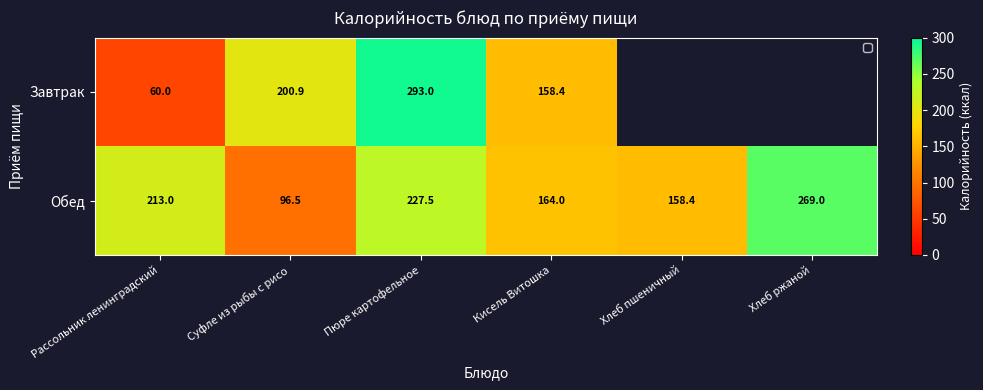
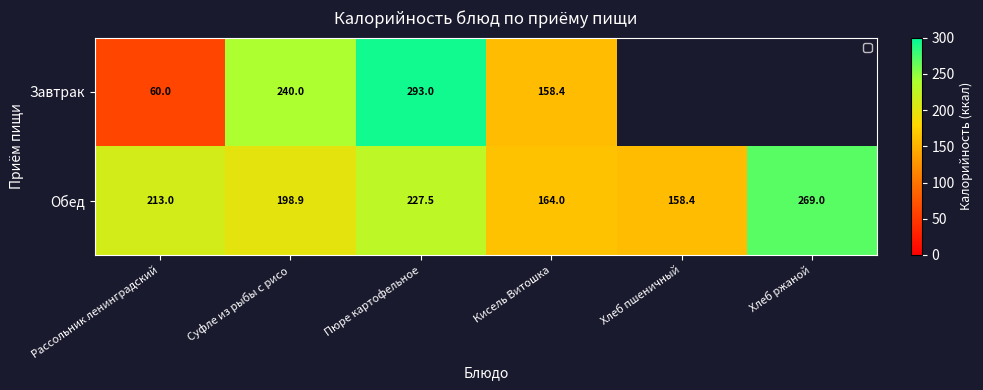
  {
    "Завтрак": {
      "Рассольник ленинградский": 60.0,
-     "Суфле из рыбы с рисо": 200.9,
+     "Суфле из рыбы с рисо": 240.0,
      "Пюре картофельное": 293.0,
      "Кисель Витошка": 158.4
    },
    "Обед": {
      "Рассольник ленинградский": 213.0,
-     "Суфле из рыбы с рисо": 96.5,
+     "Суфле из рыбы с рисо": 198.9,
      "Пюре картофельное": 227.5,
      "Кисель Витошка": 164.0,
      "Хлеб пшеничный": 158.4,
      "Хлеб ржаной": 269.0
    }
  }
